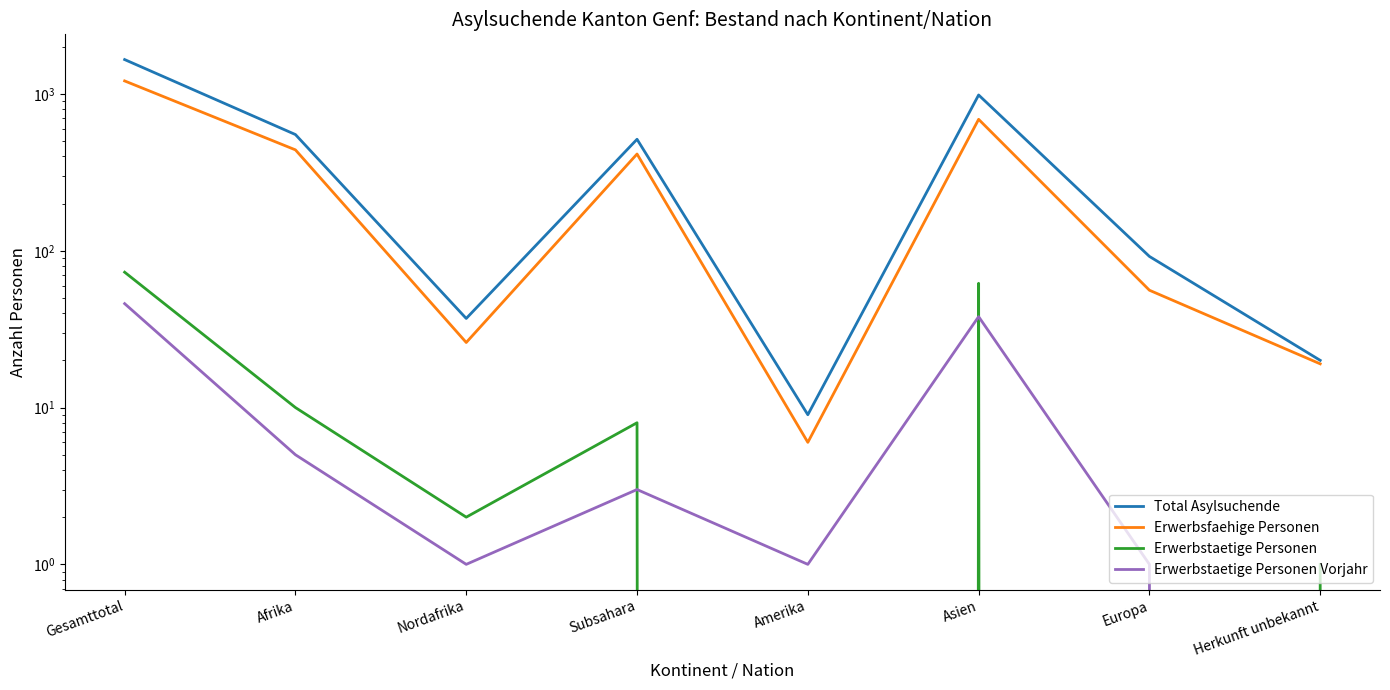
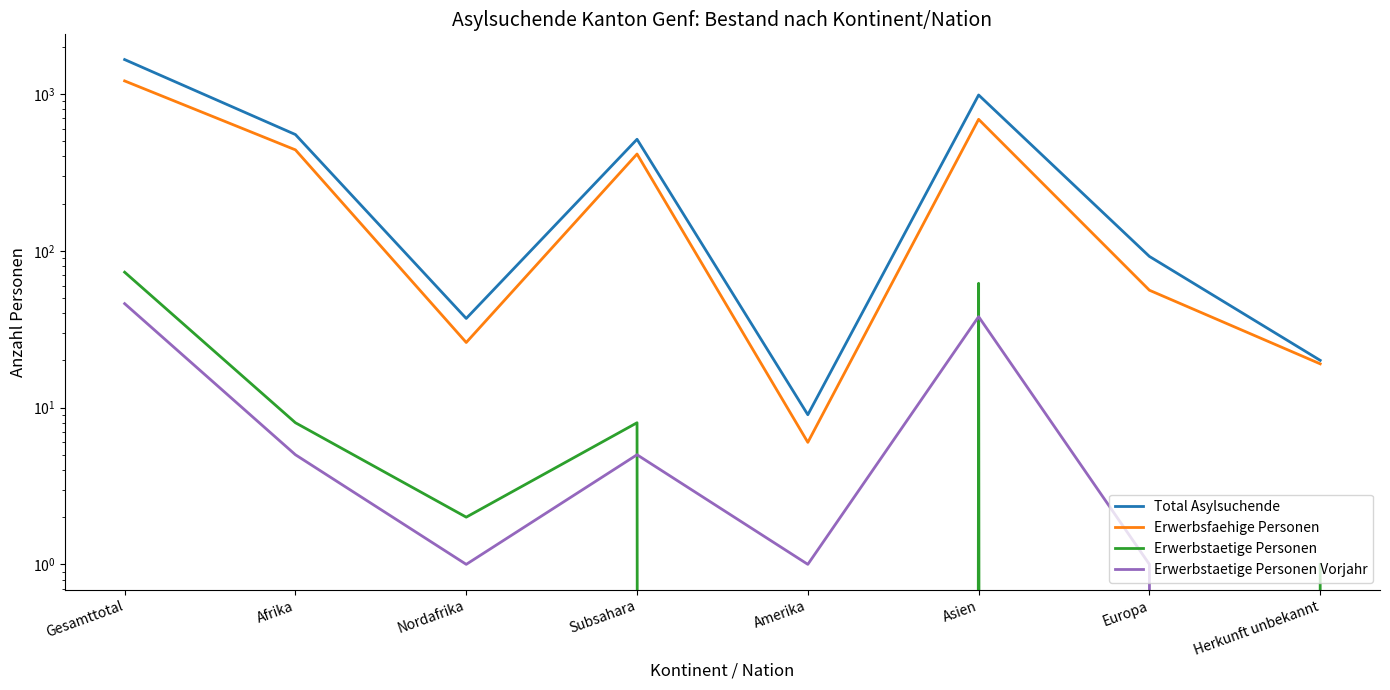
  {
    "Total Asylsuchende": {
      "Gesamttotal": 1700,
      "Afrika": 550,
      "Nordafrika": 37,
      "Subsahara": 510,
      "Amerika": 9,
      "Asien": 1000,
      "Europa": 90,
      "Herkunft unbekannt": 20
    },
    "Erwerbsfaehige Personen": {
      "Gesamttotal": 1200,
      "Afrika": 440,
      "Nordafrika": 26,
      "Subsahara": 410,
      "Amerika": 6,
      "Asien": 700,
      "Europa": 56,
      "Herkunft unbekannt": 19
    },
    "Erwerbstaetige Personen": {
      "Gesamttotal": 70,
-     "Afrika": 10,
+     "Afrika": 8,
      "Nordafrika": 2,
      "Subsahara": 8,
      "Asien": 62
    },
    "Erwerbstaetige Personen Vorjahr": {
      "Gesamttotal": 46,
      "Afrika": 5,
      "Nordafrika": 1,
-     "Subsahara": 3,
+     "Subsahara": 5,
      "Amerika": 1,
      "Asien": 38
    }
  }
